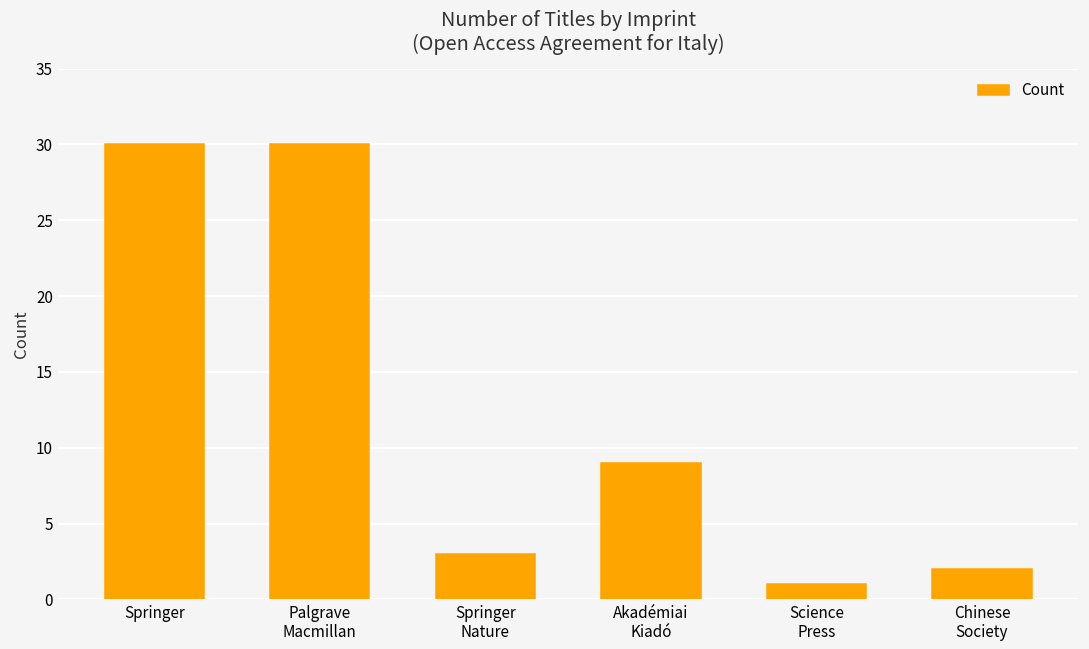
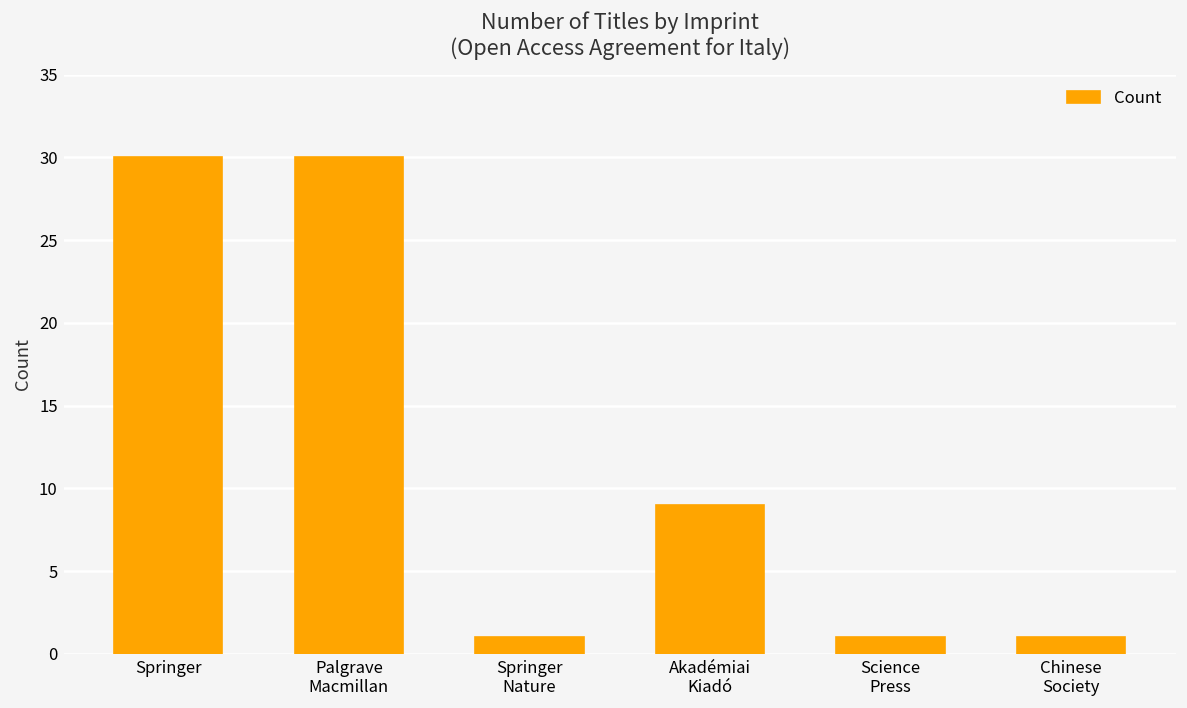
  {
    "Springer": 30,
    "Palgrave Macmillan": 30,
-   "Springer Nature": 3,
+   "Springer Nature": 1,
    "Akadémiai Kiadó": 9,
    "Science Press": 1,
-   "Chinese Society": 2
+   "Chinese Society": 1
  }
